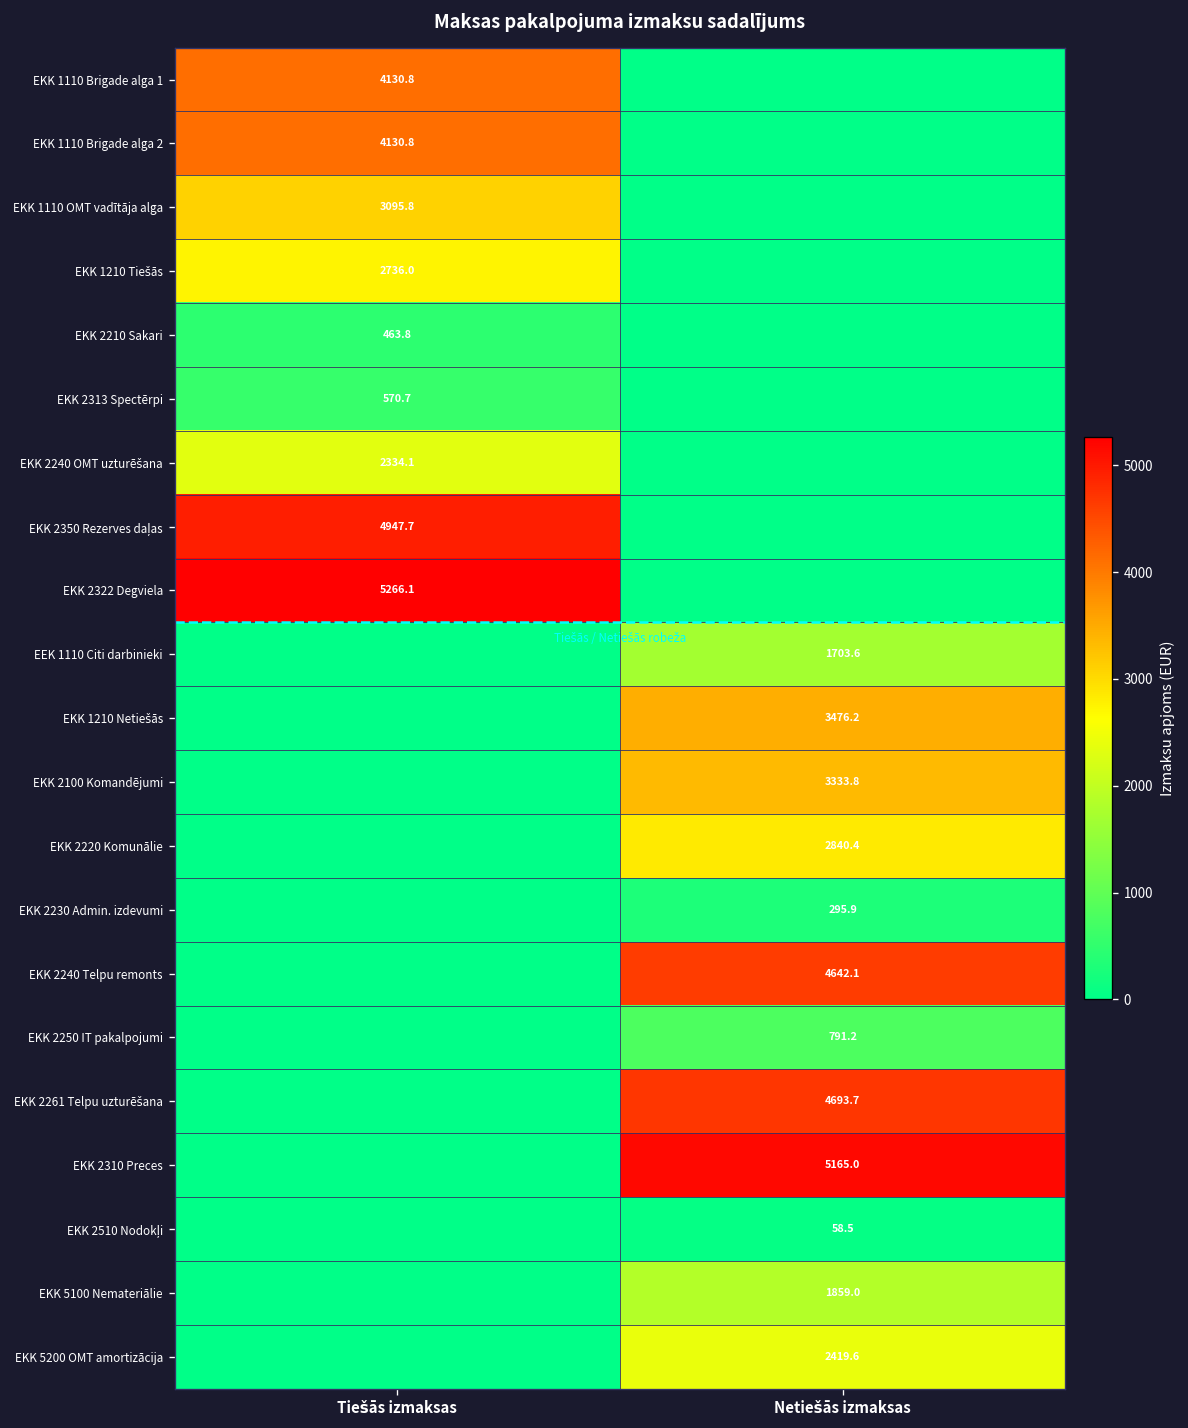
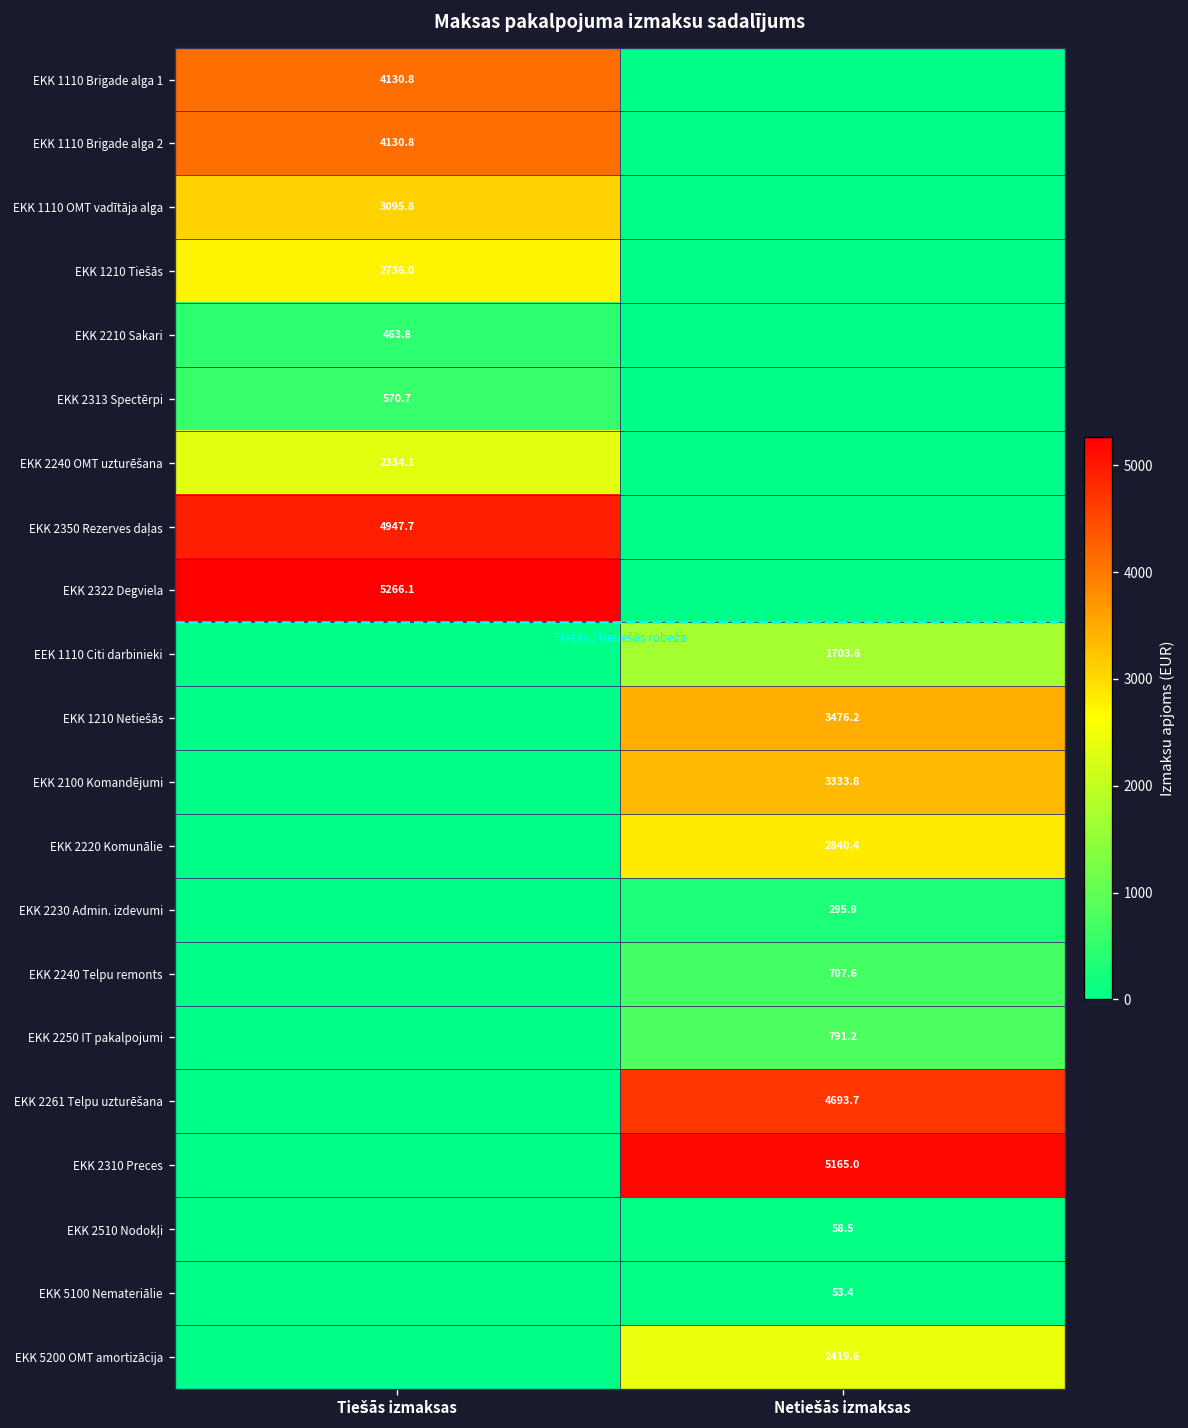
  {
    "EKK 1110 Brigade alga 1": {
      "Tiešās izmaksas": 4130.8
    },
    "EKK 1110 Brigade alga 2": {
      "Tiešās izmaksas": 4130.8
    },
    "EKK 1110 OMT vadītāja alga": {
      "Tiešās izmaksas": 3095.8
    },
    "EKK 1210 Tiešās": {
      "Tiešās izmaksas": 2736.0
    },
    "EKK 2210 Sakari": {
      "Tiešās izmaksas": 463.8
    },
    "EKK 2313 Spectērpi": {
      "Tiešās izmaksas": 570.7
    },
    "EKK 2240 OMT uzturēšana": {
      "Tiešās izmaksas": 2334.1
    },
    "EKK 2350 Rezerves daļas": {
      "Tiešās izmaksas": 4947.7
    },
    "EKK 2322 Degviela": {
      "Tiešās izmaksas": 5266.1
    },
    "EKK 1210 Netiešās": {
      "Netiešās izmaksas": 3476.2
    },
    "EKK 2100 Komandējumi": {
      "Netiešās izmaksas": 3333.8
    },
    "EKK 2220 Komunālie": {
      "Netiešās izmaksas": 2840.4
    },
    "EKK 2230 Admin. izdevumi": {
      "Netiešās izmaksas": 295.9
    },
    "EKK 2240 Telpu remonts": {
-     "Netiešās izmaksas": 4642.1
+     "Netiešās izmaksas": 707.6
    },
    "EKK 2250 IT pakalpojumi": {
      "Netiešās izmaksas": 791.2
    },
    "EKK 2261 Telpu uzturēšana": {
      "Netiešās izmaksas": 4693.7
    },
    "EKK 2310 Preces": {
      "Netiešās izmaksas": 5165.0
    },
    "EKK 2510 Nodokļi": {
      "Netiešās izmaksas": 58.5
    },
    "EKK 5100 Nemateriālie": {
-     "Netiešās izmaksas": 1859.0
+     "Netiešās izmaksas": 53.4
    },
    "EKK 5200 OMT amortizācija": {
      "Netiešās izmaksas": 2419.6
    }
  }
